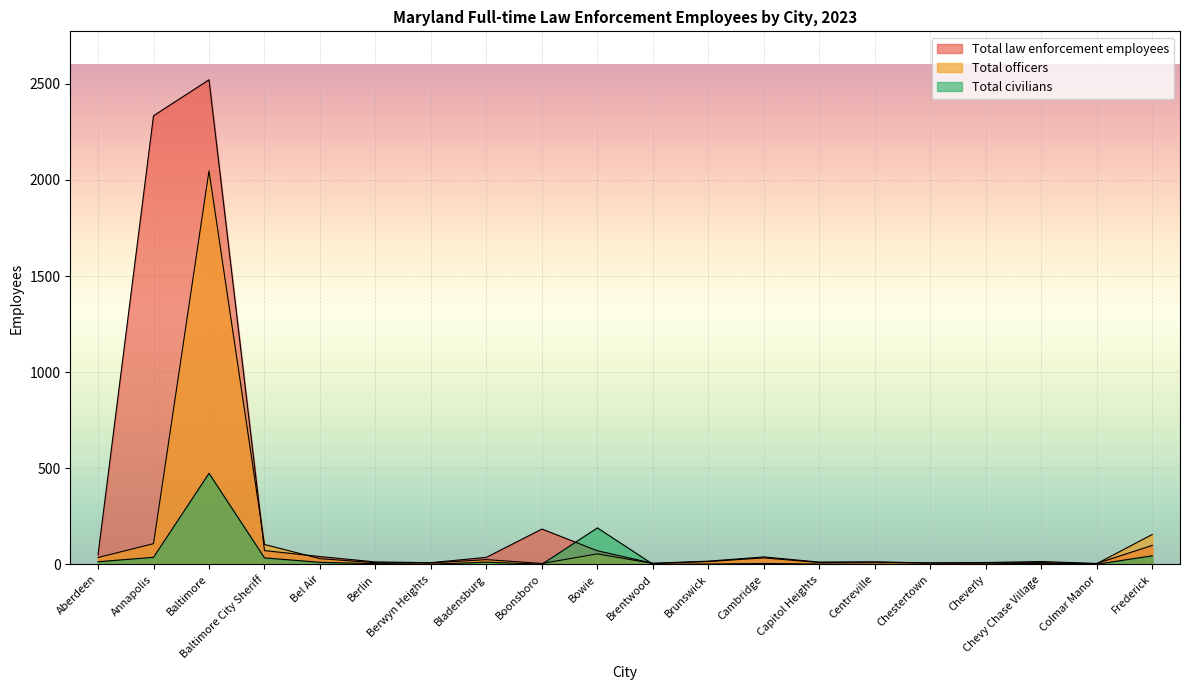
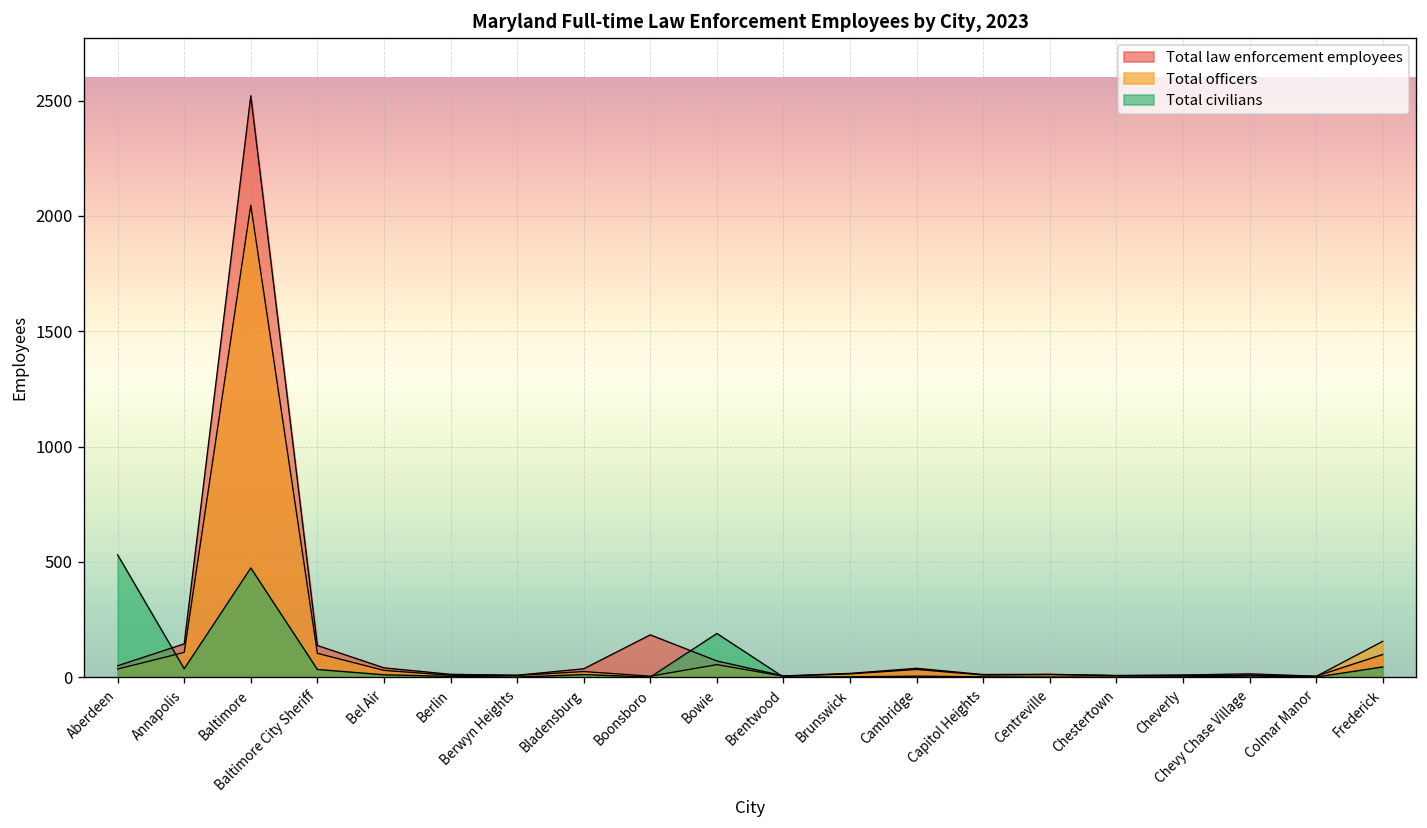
  {
    "Total law enforcement employees": {
      "Aberdeen": 50,
-     "Annapolis": 2330,
+     "Annapolis": 150,
      "Baltimore": 2520,
-     "Baltimore City Sheriff": 70,
+     "Baltimore City Sheriff": 140,
      "Boonsboro": 180,
      "Bowie": 70,
      "Frederick": 100
    },
    "Total officers": {
      "Aberdeen": 40,
      "Annapolis": 110,
      "Baltimore": 2050,
      "Baltimore City Sheriff": 100,
      "Bowie": 60,
      "Frederick": 160
    },
    "Total civilians": {
-     "Aberdeen": 10,
+     "Aberdeen": 530,
      "Annapolis": 40,
      "Baltimore": 470,
      "Baltimore City Sheriff": 30,
      "Bel Air": 10,
      "Bowie": 190,
      "Cambridge": 10,
      "Frederick": 50
    }
  }
